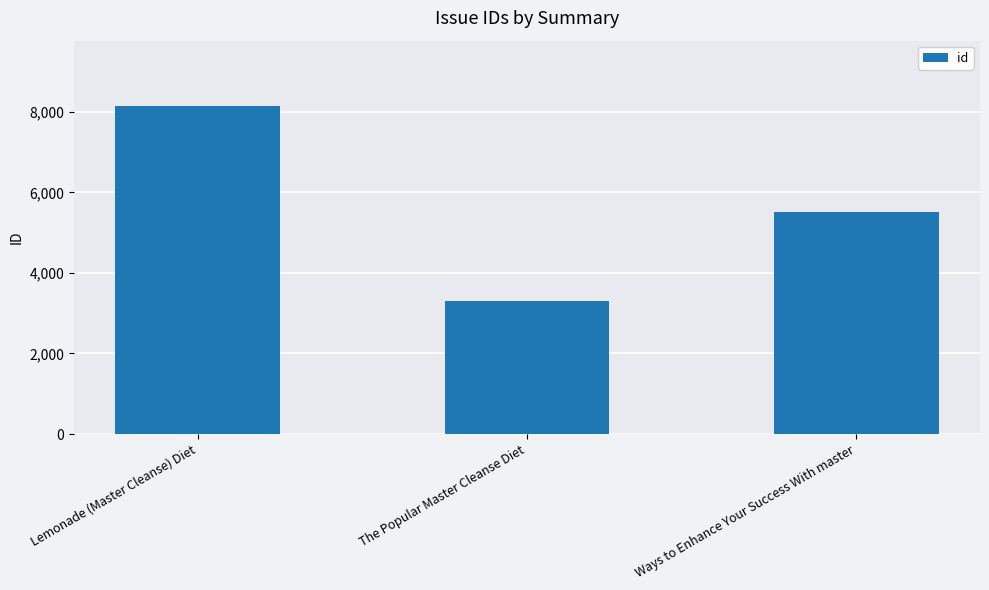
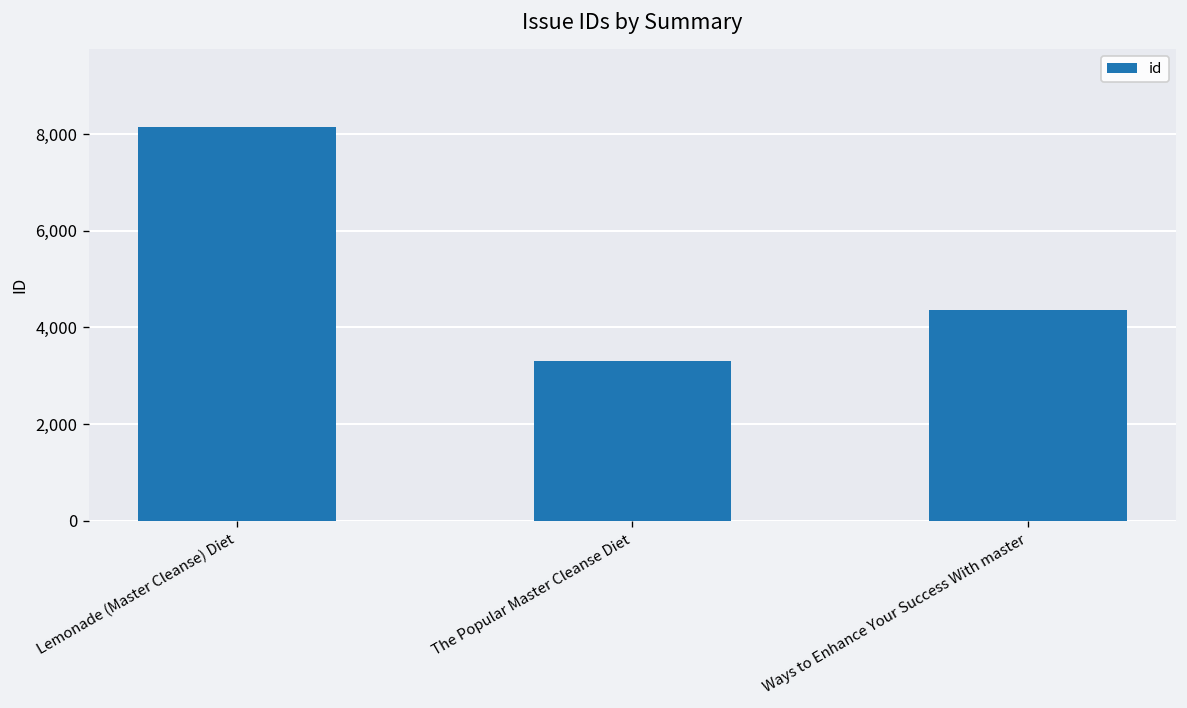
  {
    "Lemonade (Master Cleanse) Diet": "8,100",
    "The Popular Master Cleanse Diet": "3,300",
-   "Ways to Enhance Your Success With master": "5,500"
+   "Ways to Enhance Your Success With master": "4,400"
  }
